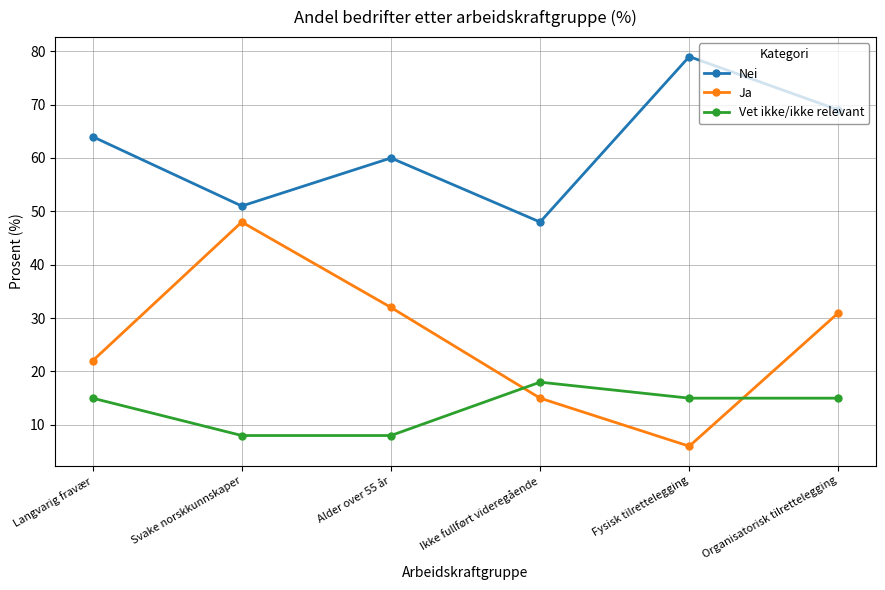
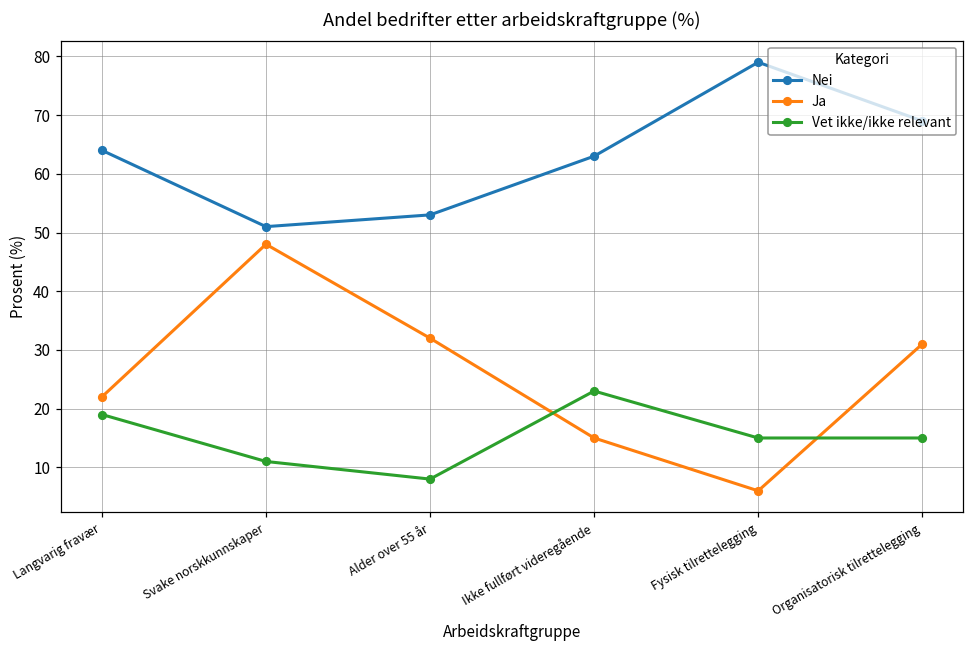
  {
    "Nei": {
      "Langvarig fravær": 64,
      "Svake norskkunnskaper": 51,
-     "Alder over 55 år": 60,
-     "Ikke fullført videregående": 48,
+     "Alder over 55 år": 53,
+     "Ikke fullført videregående": 63,
      "Fysisk tilrettelegging": 79
    },
    "Ja": {
      "Langvarig fravær": 22,
      "Svake norskkunnskaper": 48,
      "Alder over 55 år": 32,
      "Ikke fullført videregående": 15,
      "Fysisk tilrettelegging": 6,
      "Organisatorisk tilrettelegging": 31
    },
    "Vet ikke/ikke relevant": {
-     "Langvarig fravær": 15,
-     "Svake norskkunnskaper": 8,
+     "Langvarig fravær": 19,
+     "Svake norskkunnskaper": 11,
      "Alder over 55 år": 8,
-     "Ikke fullført videregående": 18,
+     "Ikke fullført videregående": 23,
      "Fysisk tilrettelegging": 15,
      "Organisatorisk tilrettelegging": 15
    }
  }
